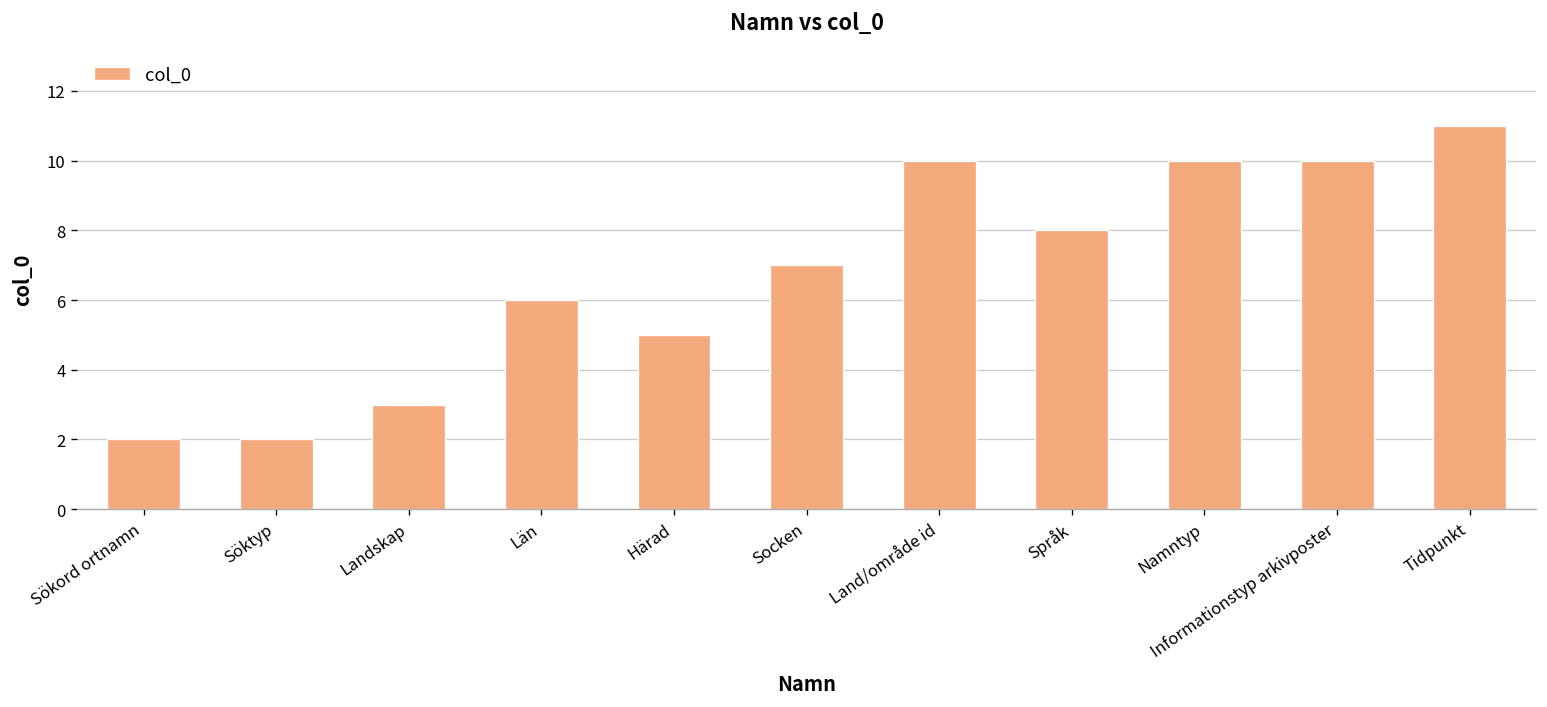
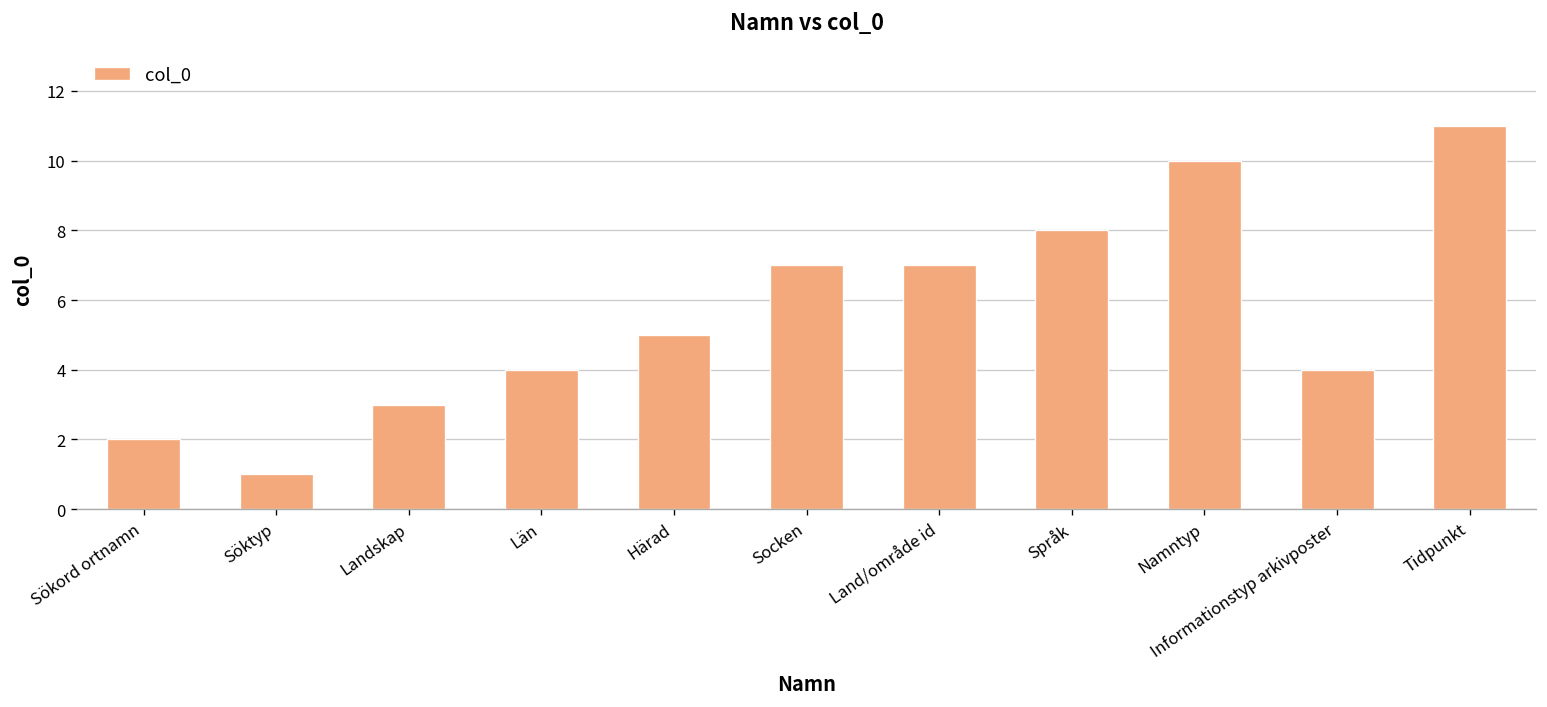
  {
    "Sökord ortnamn": 2,
-   "Söktyp": 2,
+   "Söktyp": 1,
    "Landskap": 3,
-   "Län": 6,
+   "Län": 4,
    "Härad": 5,
    "Socken": 7,
-   "Land/område id": 10,
+   "Land/område id": 7,
    "Språk": 8,
    "Namntyp": 10,
-   "Informationstyp arkivposter": 10,
+   "Informationstyp arkivposter": 4,
    "Tidpunkt": 11
  }
